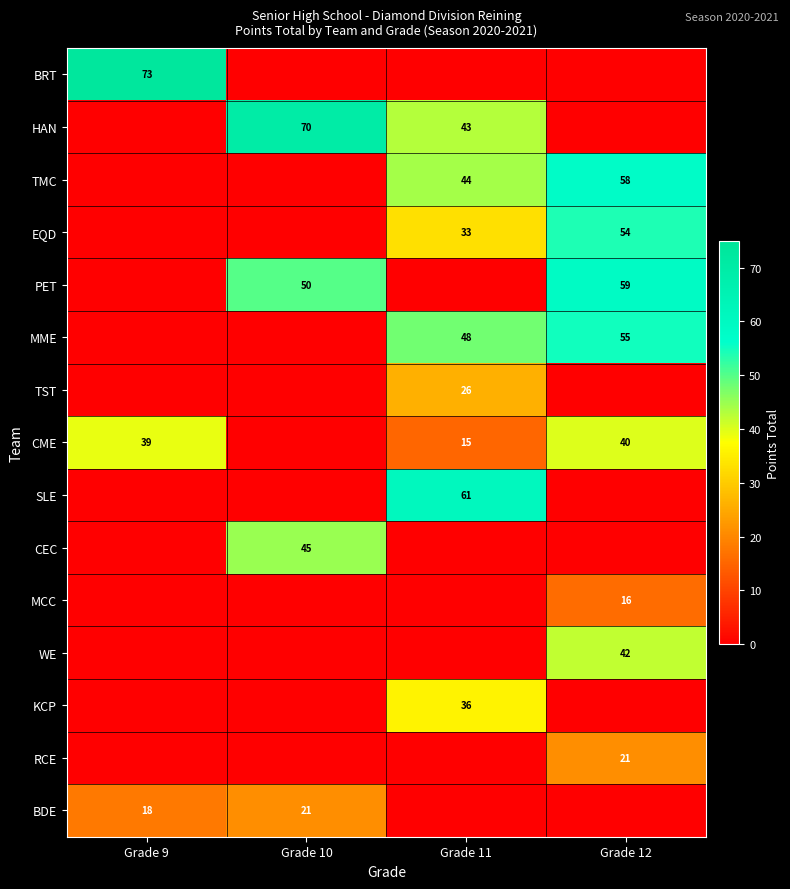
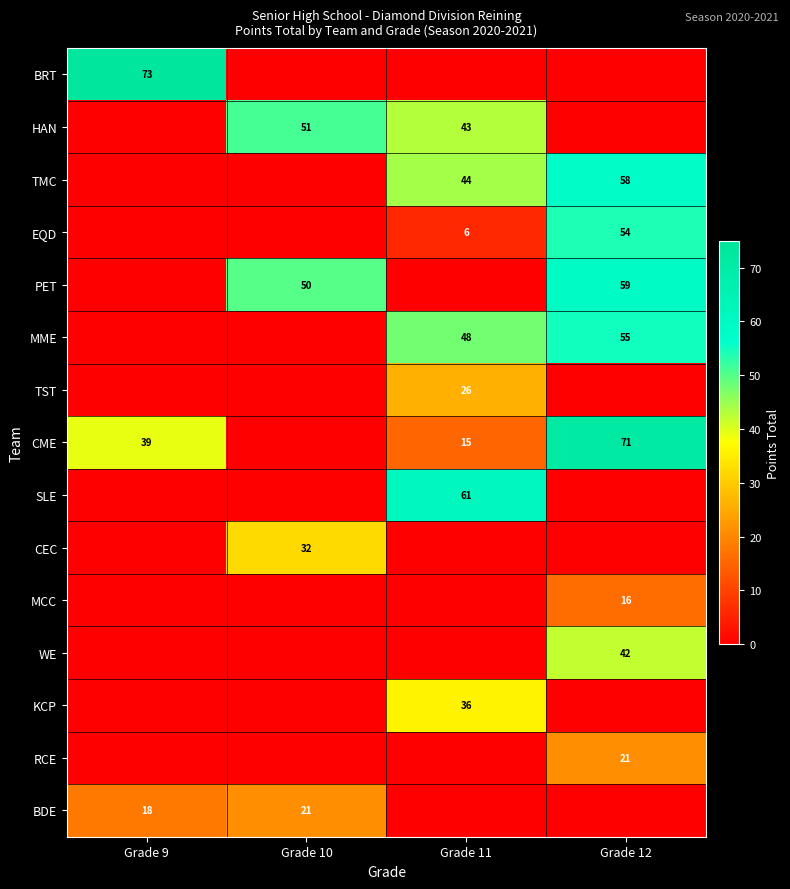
  {
    "BRT": {
      "Grade 9": 73
    },
    "HAN": {
-     "Grade 10": 70,
+     "Grade 10": 51,
      "Grade 11": 43
    },
    "TMC": {
      "Grade 11": 44,
      "Grade 12": 58
    },
    "EQD": {
-     "Grade 11": 33,
+     "Grade 11": 6,
      "Grade 12": 54
    },
    "PET": {
      "Grade 10": 50,
      "Grade 12": 59
    },
    "MME": {
      "Grade 11": 48,
      "Grade 12": 55
    },
    "TST": {
      "Grade 11": 26
    },
    "CME": {
      "Grade 9": 39,
      "Grade 11": 15,
-     "Grade 12": 40
+     "Grade 12": 71
    },
    "SLE": {
      "Grade 11": 61
    },
    "CEC": {
-     "Grade 10": 45
+     "Grade 10": 32
    },
    "MCC": {
      "Grade 12": 16
    },
    "WE": {
      "Grade 12": 42
    },
    "KCP": {
      "Grade 11": 36
    },
    "RCE": {
      "Grade 12": 21
    },
    "BDE": {
      "Grade 9": 18,
      "Grade 10": 21
    }
  }
